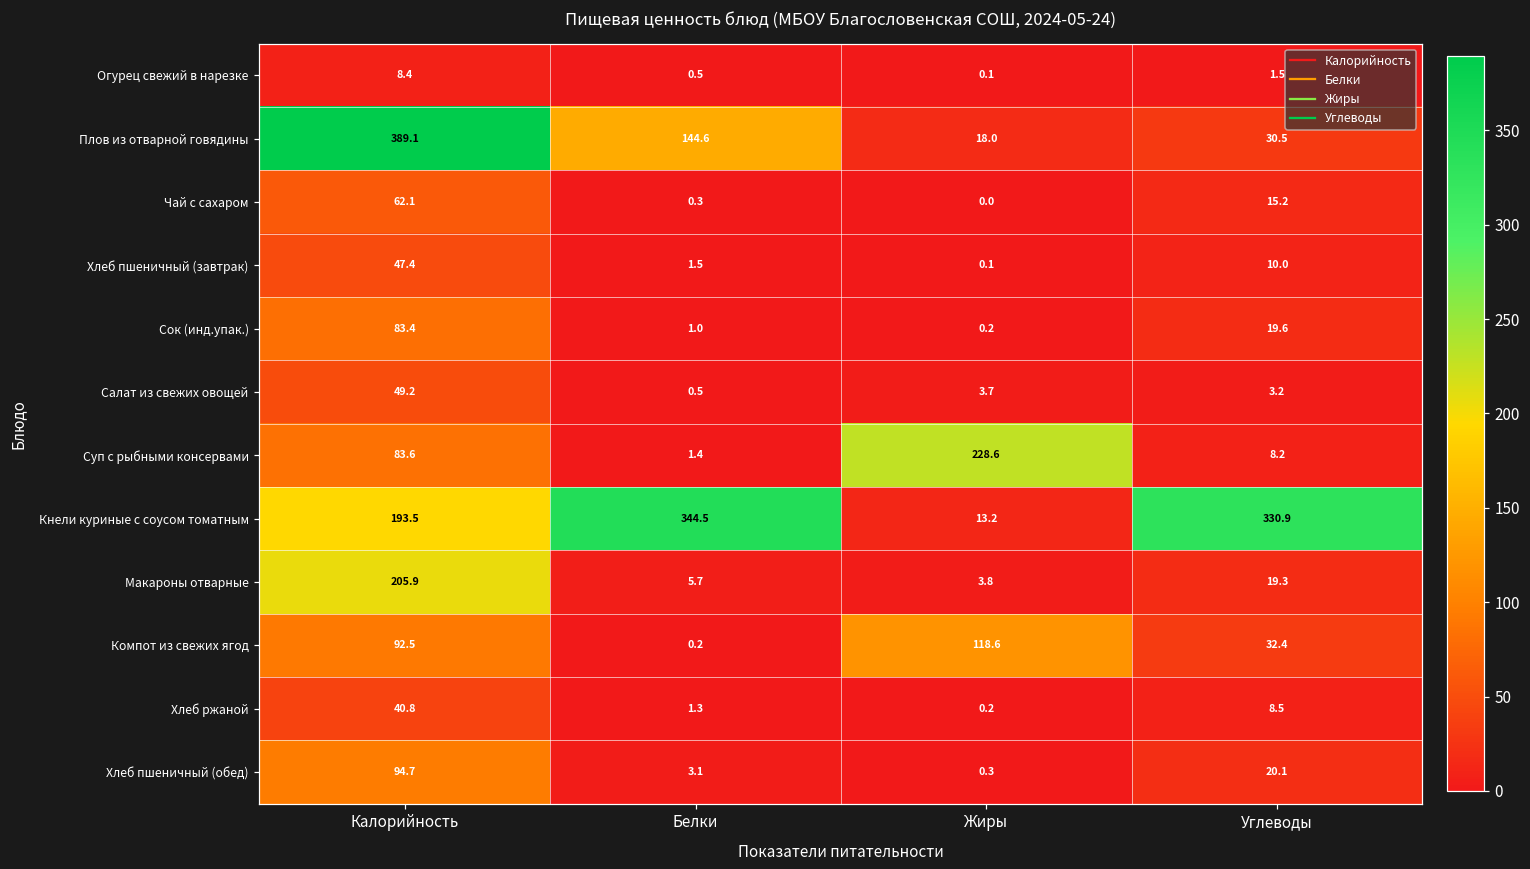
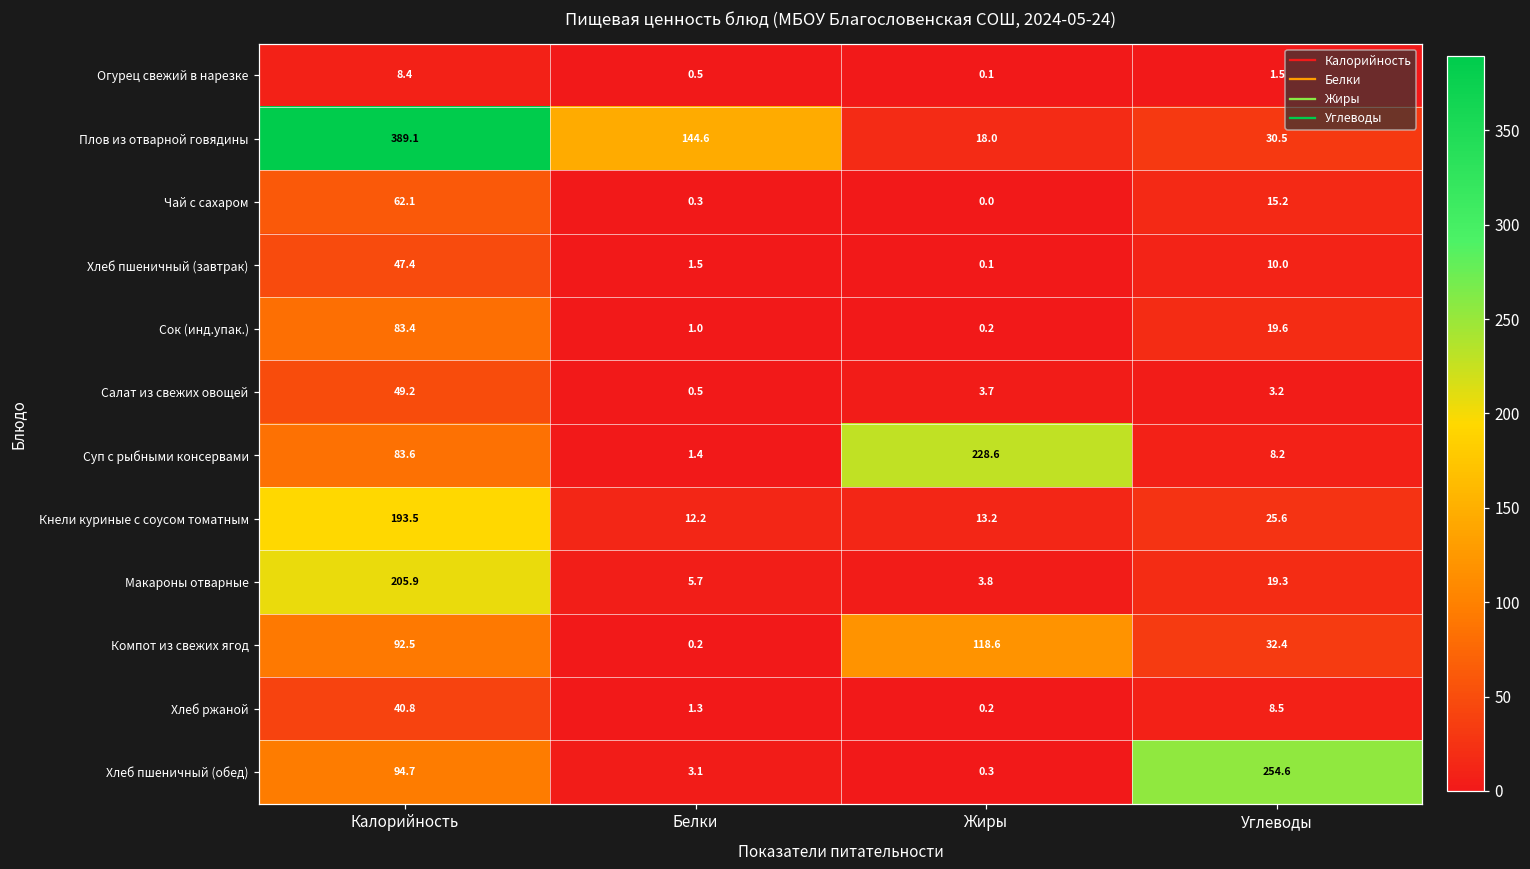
  {
    "Огурец свежий в нарезке": {
      "Калорийность": 8.4,
      "Белки": 0.5,
      "Жиры": 0.1,
      "Углеводы": 1.5
    },
    "Плов из отварной говядины": {
      "Калорийность": 389.1,
      "Белки": 144.6,
      "Жиры": 18.0,
      "Углеводы": 30.5
    },
    "Чай с сахаром": {
      "Калорийность": 62.1,
      "Белки": 0.3,
      "Жиры": 0.0,
      "Углеводы": 15.2
    },
    "Хлеб пшеничный (завтрак)": {
      "Калорийность": 47.4,
      "Белки": 1.5,
      "Жиры": 0.1,
      "Углеводы": 10.0
    },
    "Сок (инд.упак.)": {
      "Калорийность": 83.4,
      "Белки": 1.0,
      "Жиры": 0.2,
      "Углеводы": 19.6
    },
    "Салат из свежих овощей": {
      "Калорийность": 49.2,
      "Белки": 0.5,
      "Жиры": 3.7,
      "Углеводы": 3.2
    },
    "Суп с рыбными консервами": {
      "Калорийность": 83.6,
      "Белки": 1.4,
      "Жиры": 228.6,
      "Углеводы": 8.2
    },
    "Кнели куриные с соусом томатным": {
      "Калорийность": 193.5,
-     "Белки": 344.5,
+     "Белки": 12.2,
      "Жиры": 13.2,
-     "Углеводы": 330.9
+     "Углеводы": 25.6
    },
    "Макароны отварные": {
      "Калорийность": 205.9,
      "Белки": 5.7,
      "Жиры": 3.8,
      "Углеводы": 19.3
    },
    "Компот из свежих ягод": {
      "Калорийность": 92.5,
      "Белки": 0.2,
      "Жиры": 118.6,
      "Углеводы": 32.4
    },
    "Хлеб ржаной": {
      "Калорийность": 40.8,
      "Белки": 1.3,
      "Жиры": 0.2,
      "Углеводы": 8.5
    },
    "Хлеб пшеничный (обед)": {
      "Калорийность": 94.7,
      "Белки": 3.1,
      "Жиры": 0.3,
-     "Углеводы": 20.1
+     "Углеводы": 254.6
    }
  }
